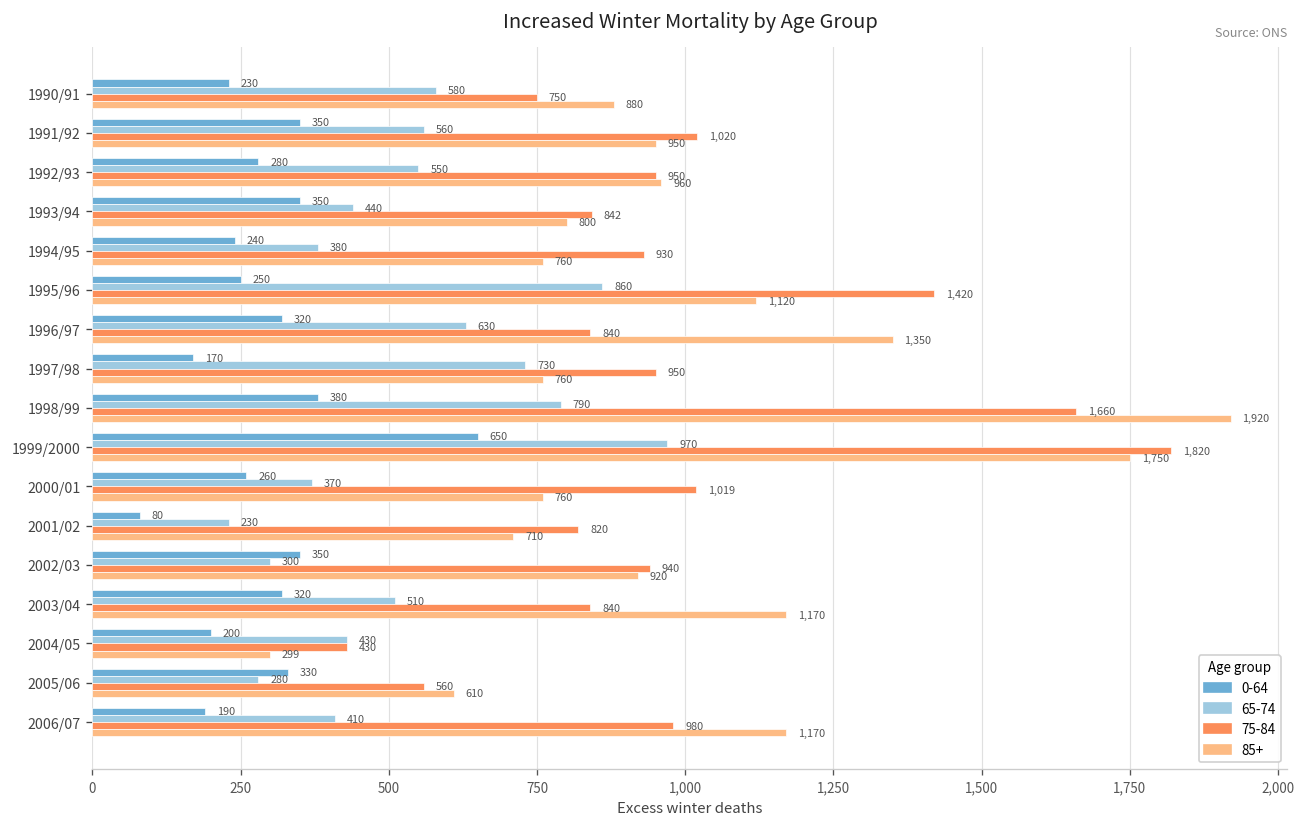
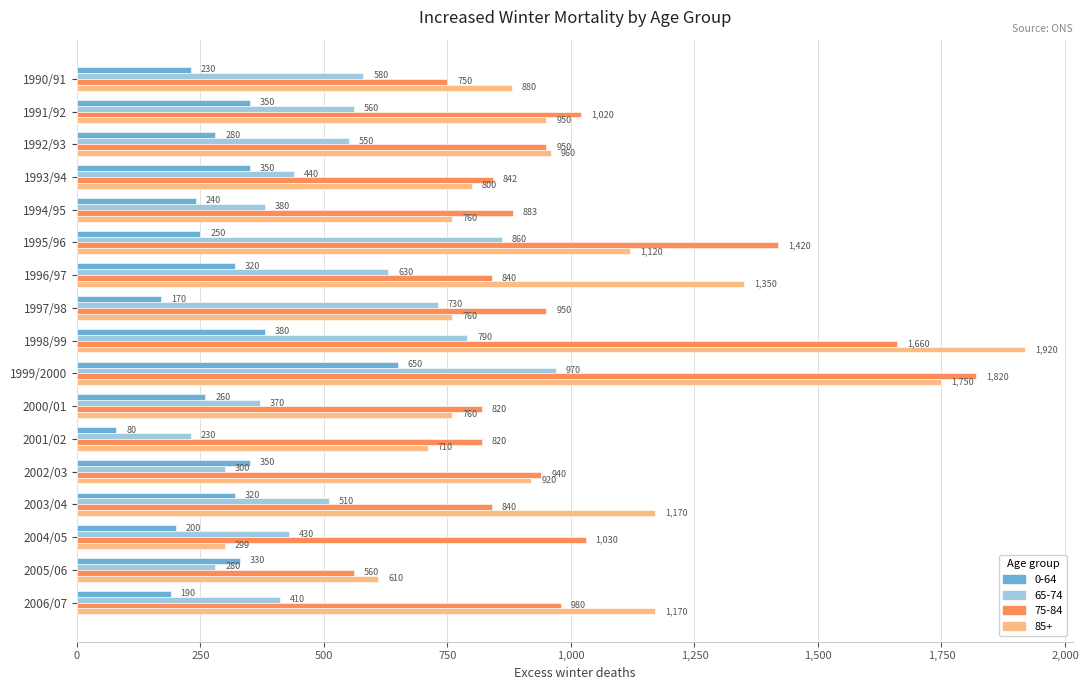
  {
    "75-84": {
      "1990/91": "750",
      "1991/92": "1,020",
      "1993/94": "842",
-     "1994/95": "930",
+     "1994/95": "883",
      "1995/96": "1,420",
      "1996/97": "840",
      "1997/98": "950",
      "1998/99": "1,660",
      "1999/2000": "1,820",
-     "2000/01": "1,019",
+     "2000/01": "820",
      "2001/02": "820",
      "2002/03": "940",
      "2003/04": "840",
-     "2004/05": "430",
+     "2004/05": "1,030",
      "2005/06": "560",
      "2006/07": "980"
    },
    "85+": {
      "1990/91": "880",
      "1991/92": "950",
      "1993/94": "800",
      "1994/95": "760",
      "1995/96": "1,120",
      "1996/97": "1,350",
      "1997/98": "760",
      "1998/99": "1,920",
      "1999/2000": "1,750",
      "2000/01": "760",
      "2001/02": "710",
      "2002/03": "920",
      "2003/04": "1,170",
      "2004/05": "299",
      "2005/06": "610",
      "2006/07": "1,170"
    }
  }
